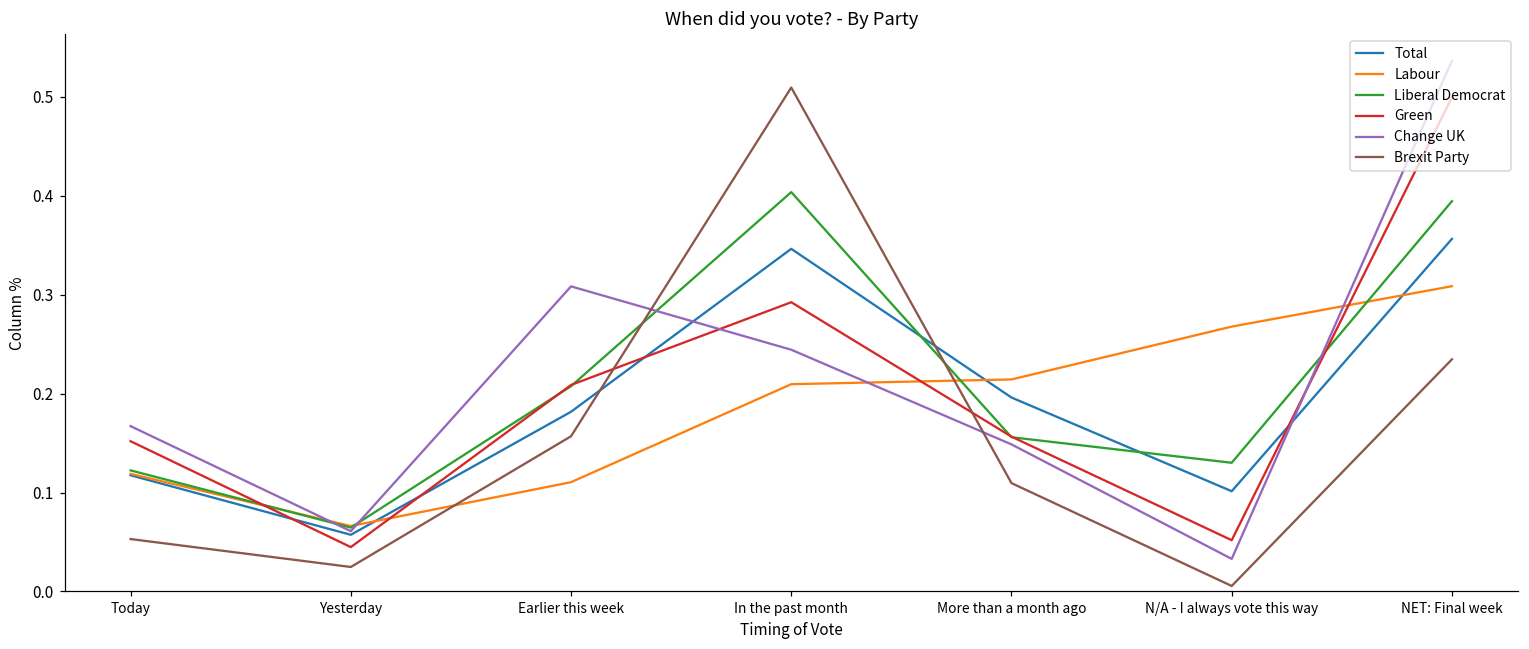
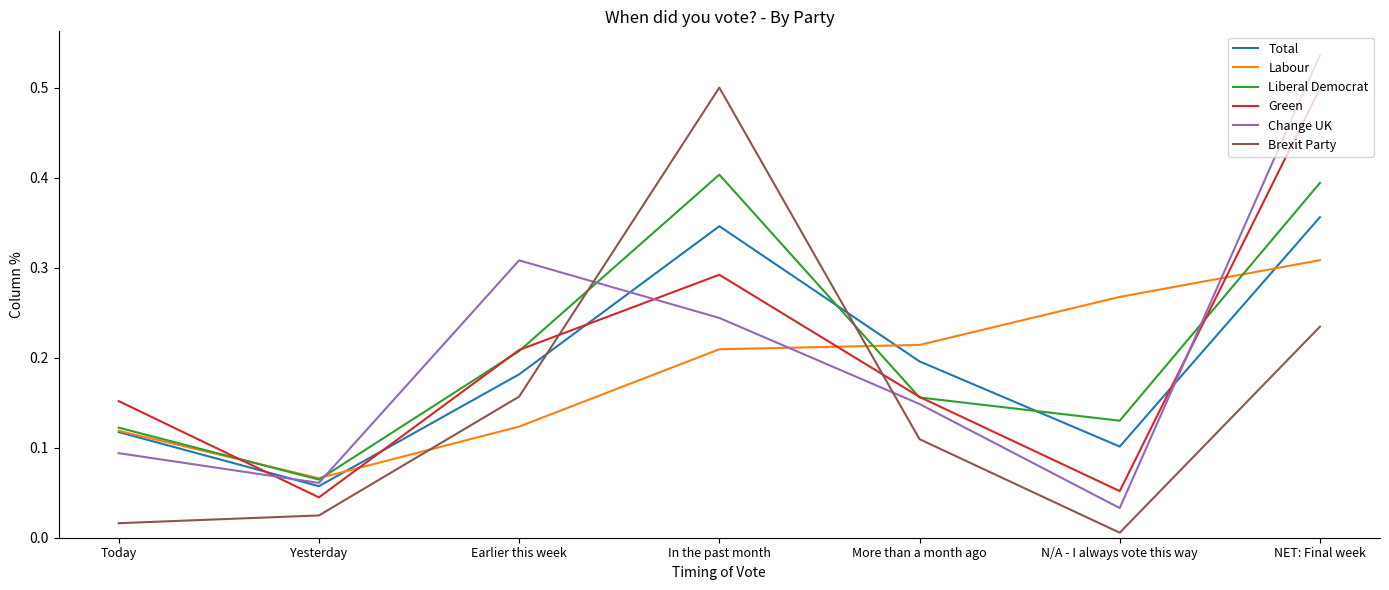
  {
    "Total": {
      "Yesterday": 0.06,
      "Earlier this week": 0.18,
      "In the past month": 0.35,
      "More than a month ago": 0.20,
      "N/A - I always vote this way": 0.10,
      "NET: Final week": 0.36
    },
    "Labour": {
-     "Earlier this week": 0.11,
+     "Earlier this week": 0.12,
      "In the past month": 0.21,
      "More than a month ago": 0.21,
      "N/A - I always vote this way": 0.27,
      "NET: Final week": 0.31
    },
    "Liberal Democrat": {
      "Today": 0.12,
      "In the past month": 0.40,
      "N/A - I always vote this way": 0.13,
      "NET: Final week": 0.39
    },
    "Green": {
      "Today": 0.15,
      "Yesterday": 0.04,
      "In the past month": 0.29,
      "N/A - I always vote this way": 0.05
    },
    "Change UK": {
-     "Today": 0.17,
+     "Today": 0.09,
      "Yesterday": 0.06,
      "Earlier this week": 0.31,
      "In the past month": 0.24,
      "More than a month ago": 0.15,
      "N/A - I always vote this way": 0.03
    },
    "Brexit Party": {
-     "Today": 0.05,
+     "Today": 0.02,
      "Yesterday": 0.02,
      "Earlier this week": 0.16,
-     "In the past month": 0.51,
+     "In the past month": 0.50,
      "More than a month ago": 0.11,
      "N/A - I always vote this way": 0.01,
      "NET: Final week": 0.23
    }
  }
